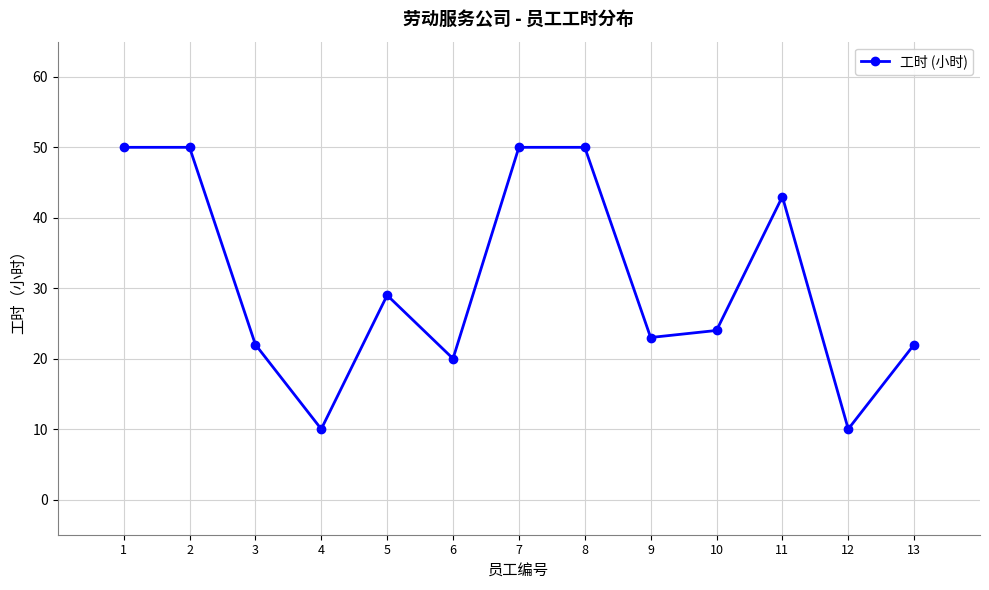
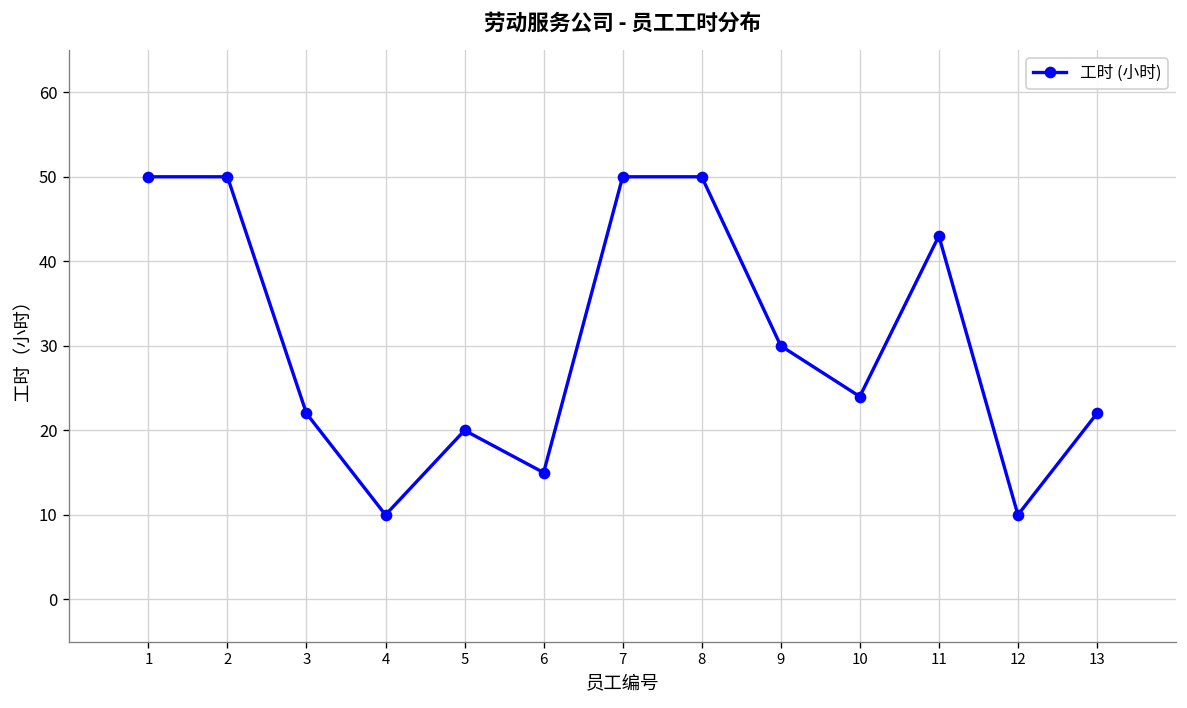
  {
    "1": 50,
    "2": 50,
    "3": 22,
    "4": 10,
-   "5": 29,
-   "6": 20,
+   "5": 20,
+   "6": 15,
    "7": 50,
    "8": 50,
-   "9": 23,
+   "9": 30,
    "10": 24,
    "11": 43,
    "12": 10,
    "13": 22
  }
